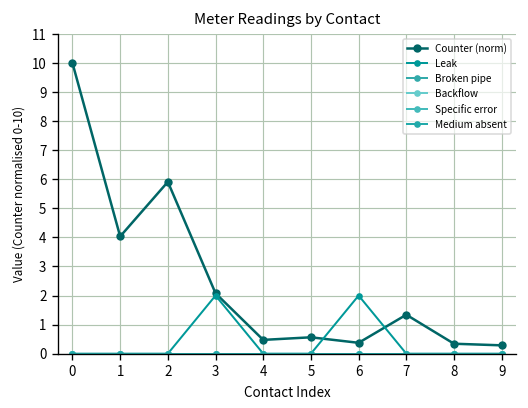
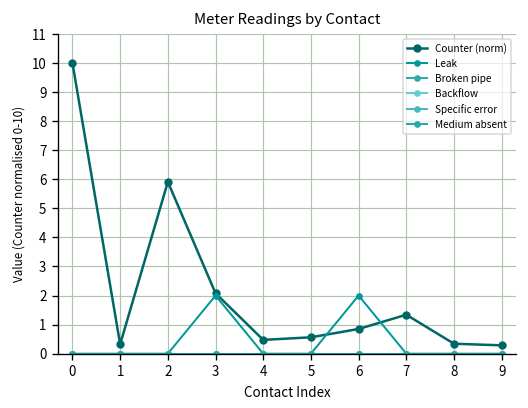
  {
    "Counter (norm)": {
      "0": 10.0,
-     "1": 4.0,
+     "1": 0.3,
      "2": 5.9,
      "4": 0.5,
      "5": 0.6,
-     "6": 0.4,
+     "6": 0.8,
      "7": 1.3,
      "8": 0.3,
      "9": 0.3
    }
  }
